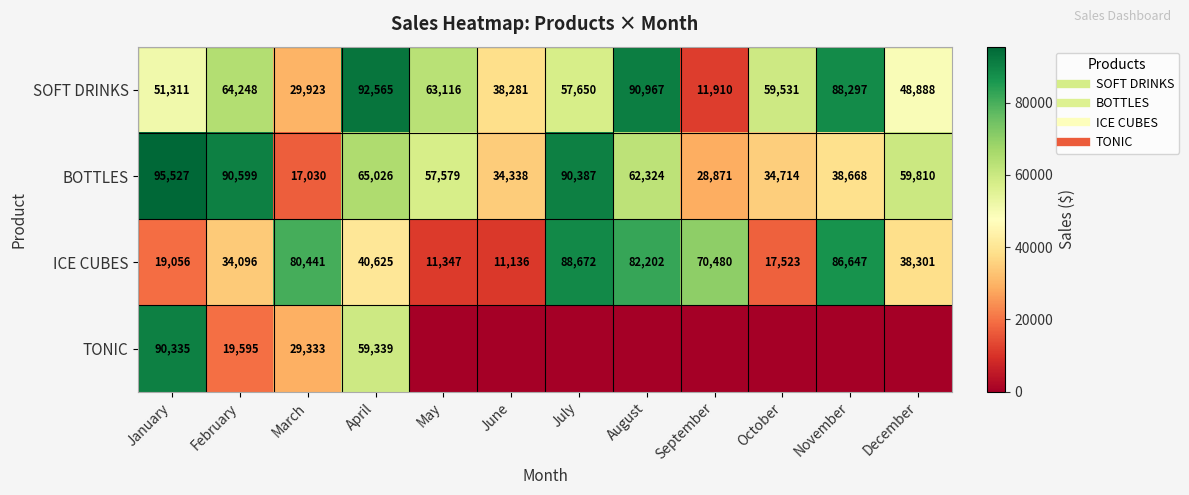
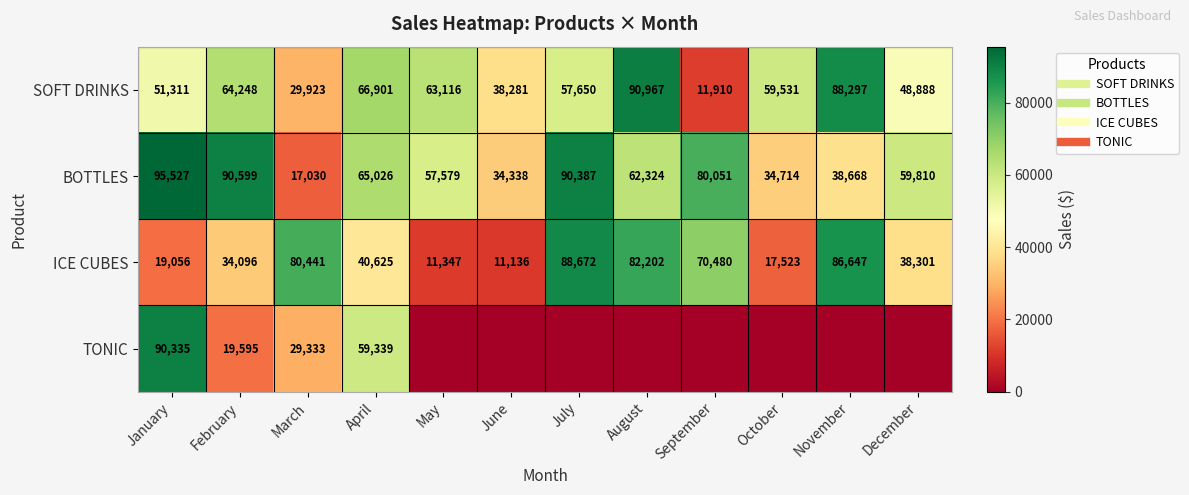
  {
    "SOFT DRINKS": {
      "January": "51,311",
      "February": "64,248",
      "March": "29,923",
-     "April": "92,565",
+     "April": "66,901",
      "May": "63,116",
      "June": "38,281",
      "July": "57,650",
      "August": "90,967",
      "September": "11,910",
      "October": "59,531",
      "November": "88,297",
      "December": "48,888"
    },
    "BOTTLES": {
      "January": "95,527",
      "February": "90,599",
      "March": "17,030",
      "April": "65,026",
      "May": "57,579",
      "June": "34,338",
      "July": "90,387",
      "August": "62,324",
-     "September": "28,871",
+     "September": "80,051",
      "October": "34,714",
      "November": "38,668",
      "December": "59,810"
    },
    "ICE CUBES": {
      "January": "19,056",
      "February": "34,096",
      "March": "80,441",
      "April": "40,625",
      "May": "11,347",
      "June": "11,136",
      "July": "88,672",
      "August": "82,202",
      "September": "70,480",
      "October": "17,523",
      "November": "86,647",
      "December": "38,301"
    },
    "TONIC": {
      "January": "90,335",
      "February": "19,595",
      "March": "29,333",
      "April": "59,339"
    }
  }
